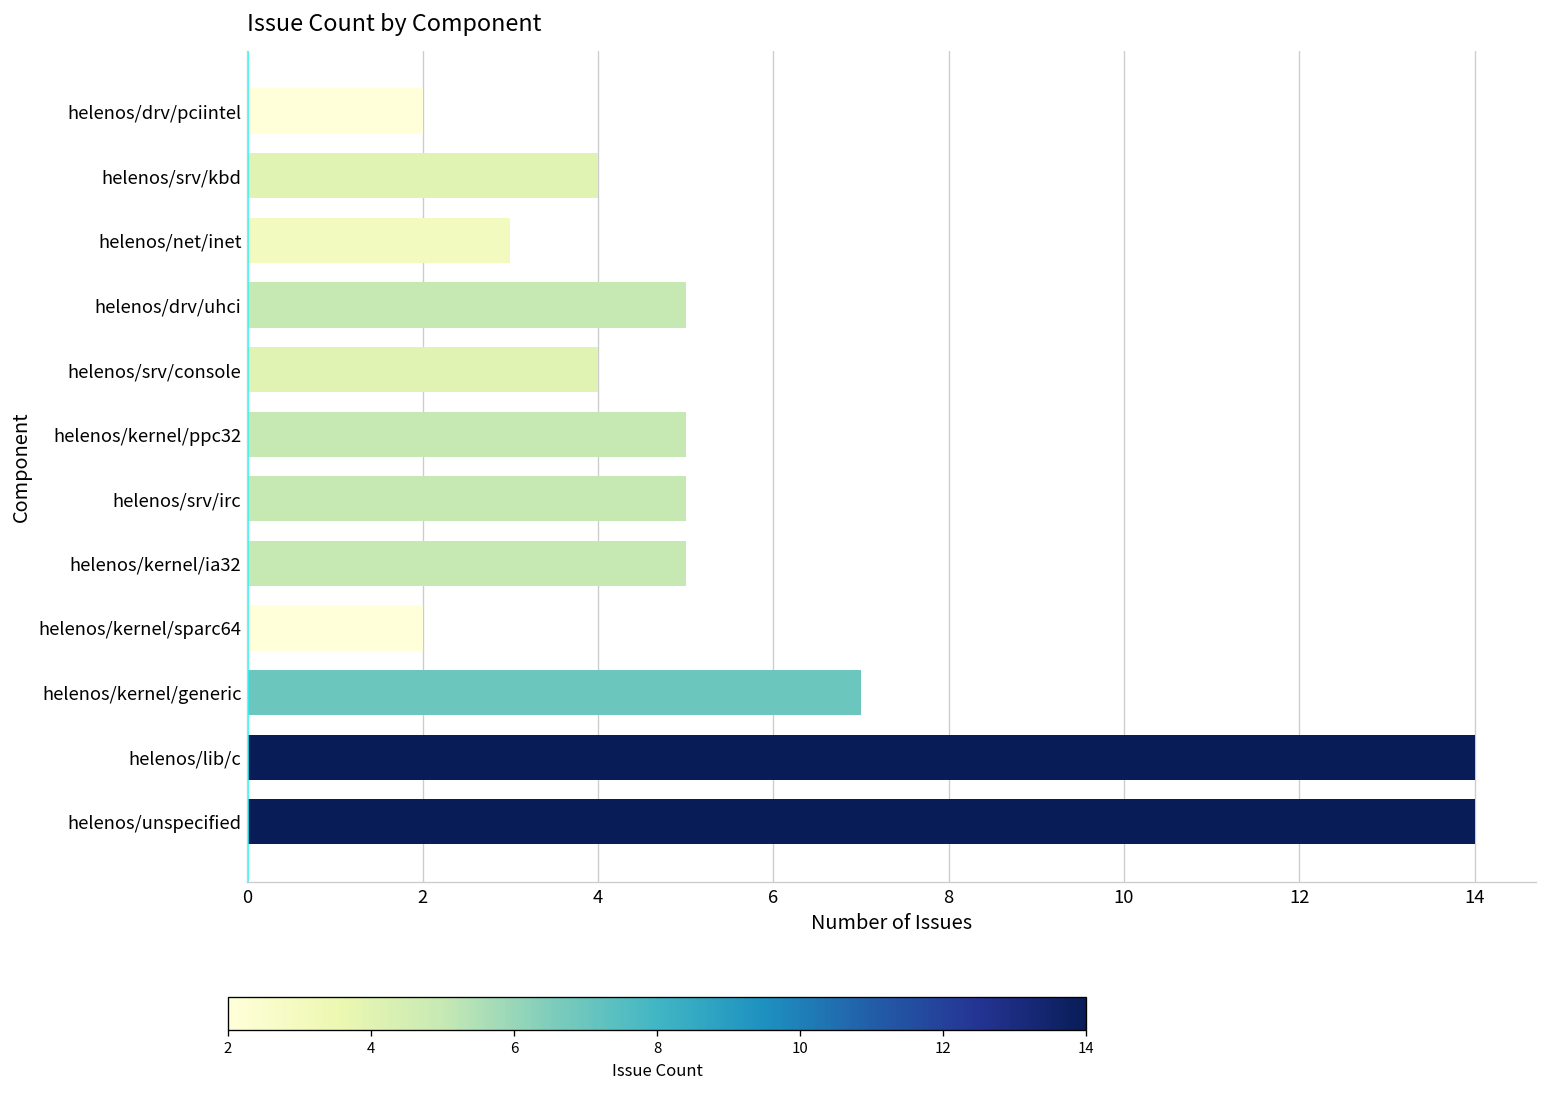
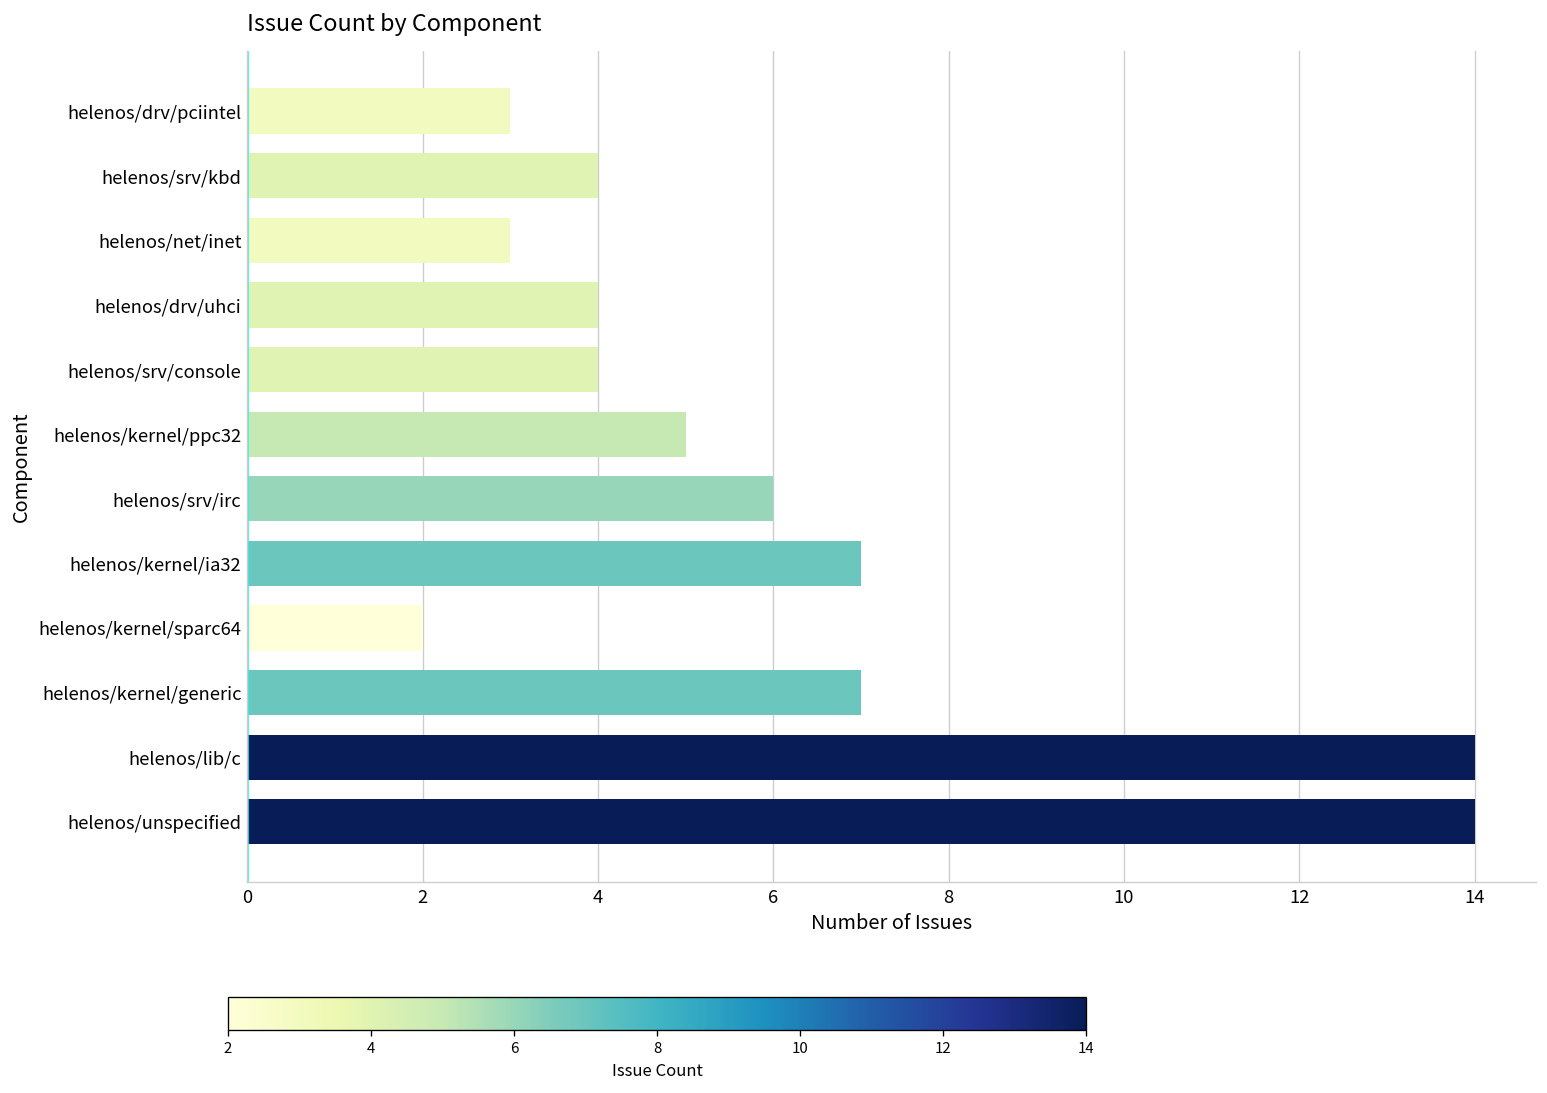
  {
-   "helenos/drv/pciintel": 2,
+   "helenos/drv/pciintel": 3,
    "helenos/srv/kbd": 4,
    "helenos/net/inet": 3,
-   "helenos/drv/uhci": 5,
+   "helenos/drv/uhci": 4,
    "helenos/srv/console": 4,
    "helenos/kernel/ppc32": 5,
-   "helenos/srv/irc": 5,
-   "helenos/kernel/ia32": 5,
+   "helenos/srv/irc": 6,
+   "helenos/kernel/ia32": 7,
    "helenos/kernel/sparc64": 2,
    "helenos/kernel/generic": 7,
    "helenos/lib/c": 14,
    "helenos/unspecified": 14
  }
